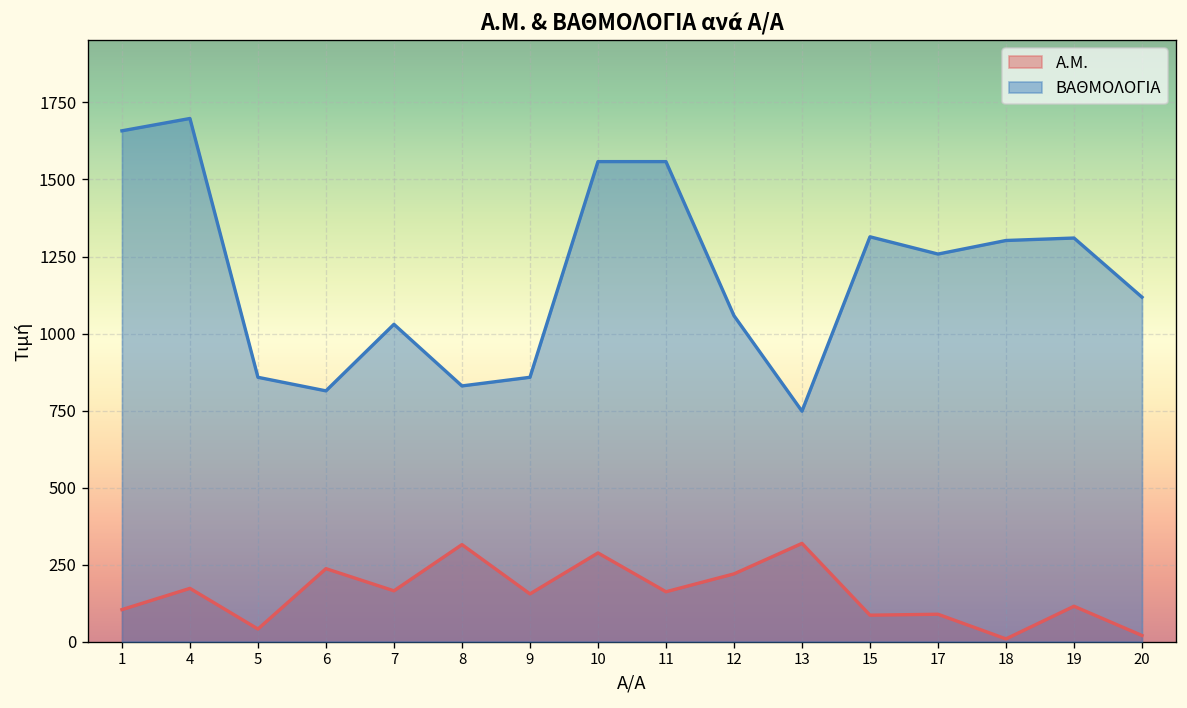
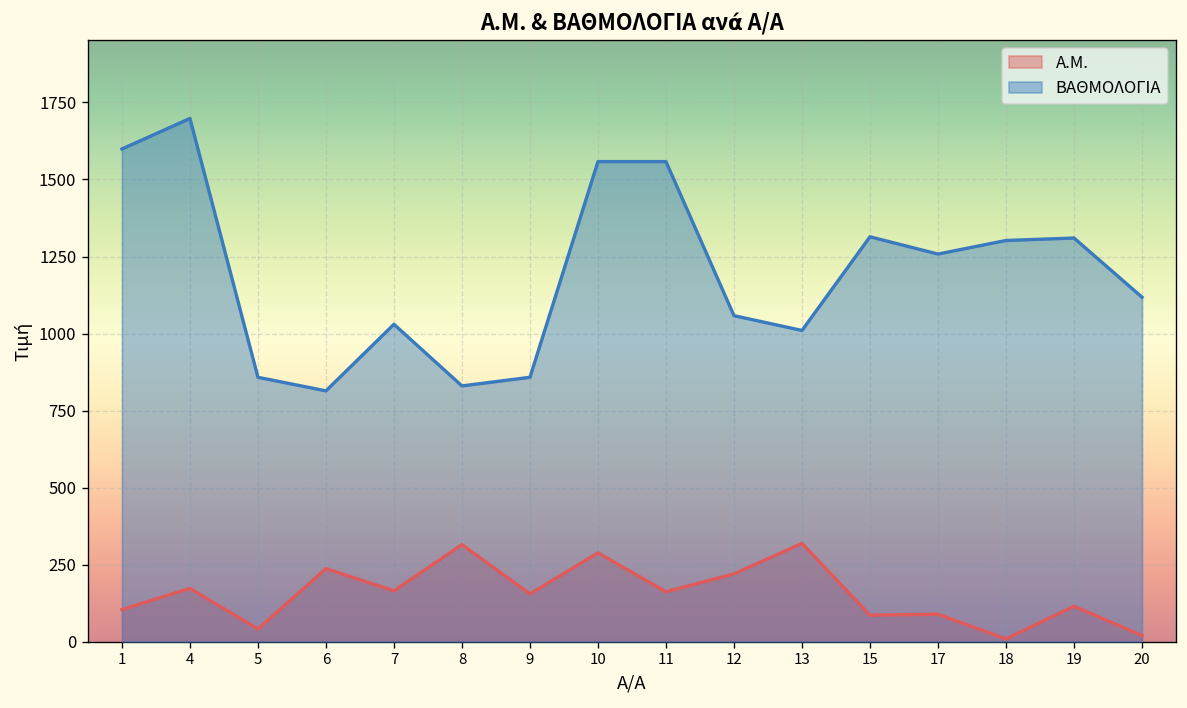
  {
    "A.M.": {
      "1": 100,
      "4": 170,
      "5": 40,
      "6": 240,
      "7": 170,
      "8": 320,
      "9": 160,
      "10": 290,
      "11": 160,
      "12": 220,
      "13": 320,
      "15": 90,
      "17": 90,
      "18": 10,
      "19": 120,
      "20": 20
    },
    "ΒΑΘΜΟΛΟΓΙΑ": {
-     "1": 1660,
+     "1": 1600,
      "4": 1700,
      "5": 860,
      "6": 810,
      "7": 1030,
      "8": 830,
      "9": 860,
      "10": 1560,
      "11": 1560,
      "12": 1060,
-     "13": 750,
+     "13": 1010,
      "15": 1310,
      "17": 1260,
      "18": 1300,
      "19": 1310,
      "20": 1120
    }
  }
